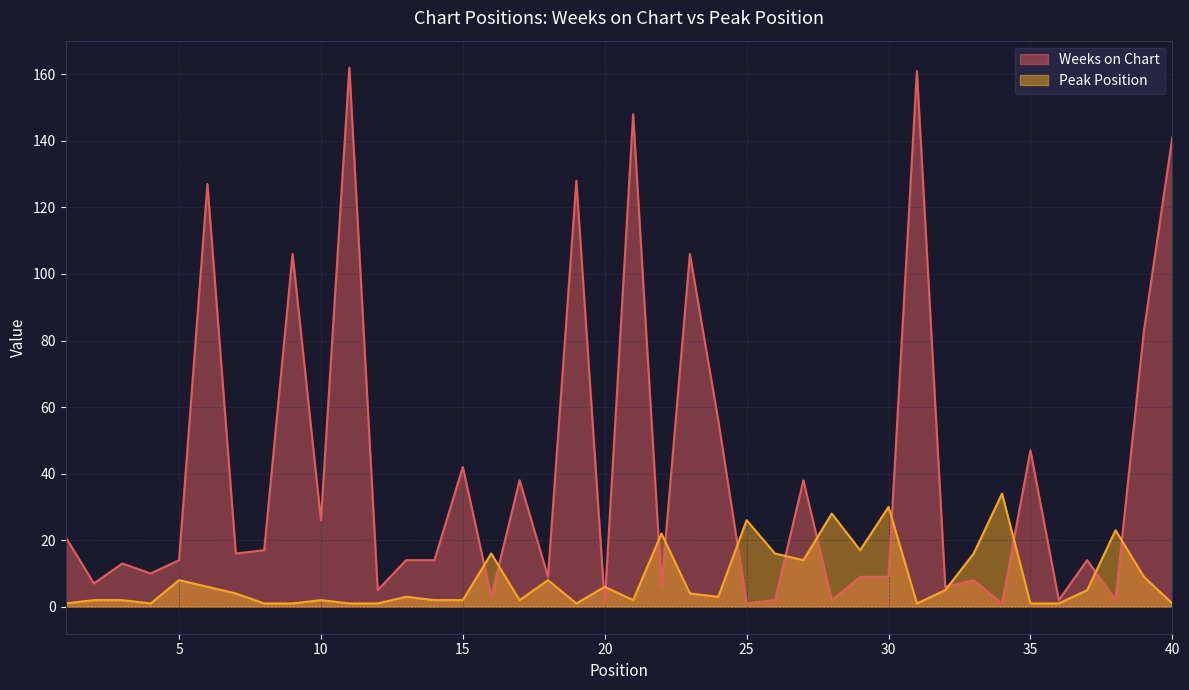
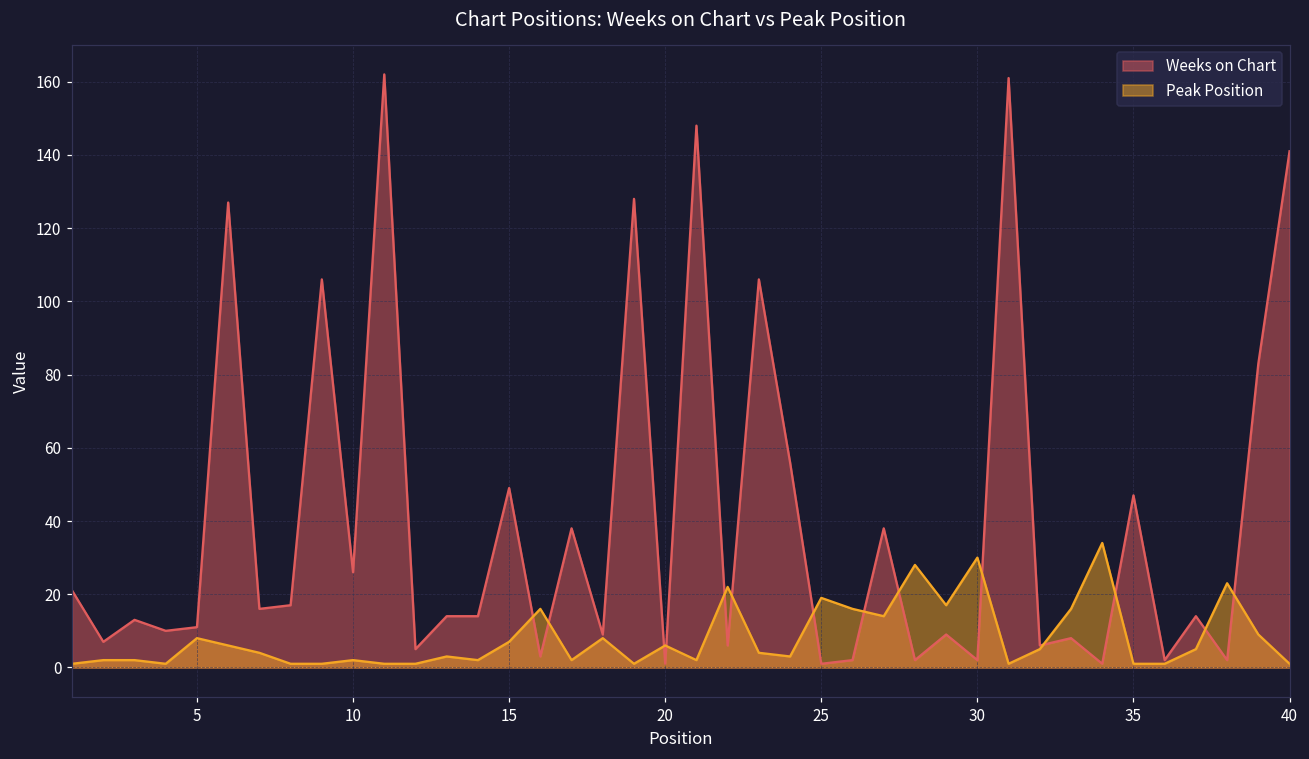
  {
    "Weeks on Chart": {
-     "5": 14,
+     "5": 11,
      "10": 26,
-     "15": 42,
+     "15": 49,
      "20": 1,
      "25": 1,
-     "30": 9,
+     "30": 2,
      "35": 47,
      "40": 141
    },
    "Peak Position": {
      "5": 8,
      "10": 2,
-     "15": 2,
+     "15": 7,
      "20": 6,
-     "25": 26,
+     "25": 19,
      "30": 30,
      "35": 1,
      "40": 1
    }
  }
